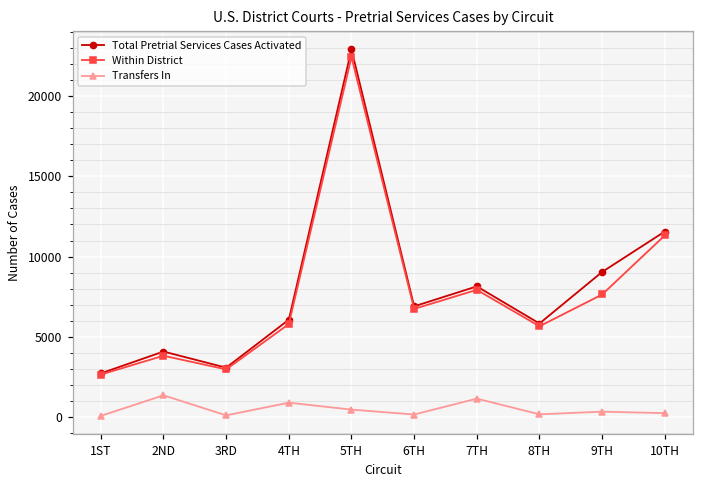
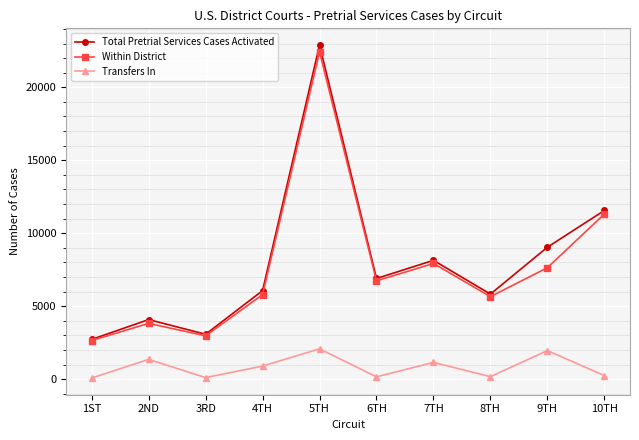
  {
    "Total Pretrial Services Cases Activated": {
      "2ND": 4100,
      "4TH": 6100,
      "5TH": 22900,
      "7TH": 8100,
      "9TH": 9000,
      "10TH": 11600
    },
    "Within District": {
      "2ND": 3800,
      "4TH": 5800,
      "5TH": 22400,
      "7TH": 7900,
      "9TH": 7600,
      "10TH": 11300
    },
    "Transfers In": {
      "1ST": 100,
      "2ND": 1400,
      "3RD": 100,
      "4TH": 900,
-     "5TH": 500,
+     "5TH": 2100,
      "6TH": 200,
      "7TH": 1200,
      "8TH": 200,
-     "9TH": 300,
+     "9TH": 2000,
      "10TH": 200
    }
  }
